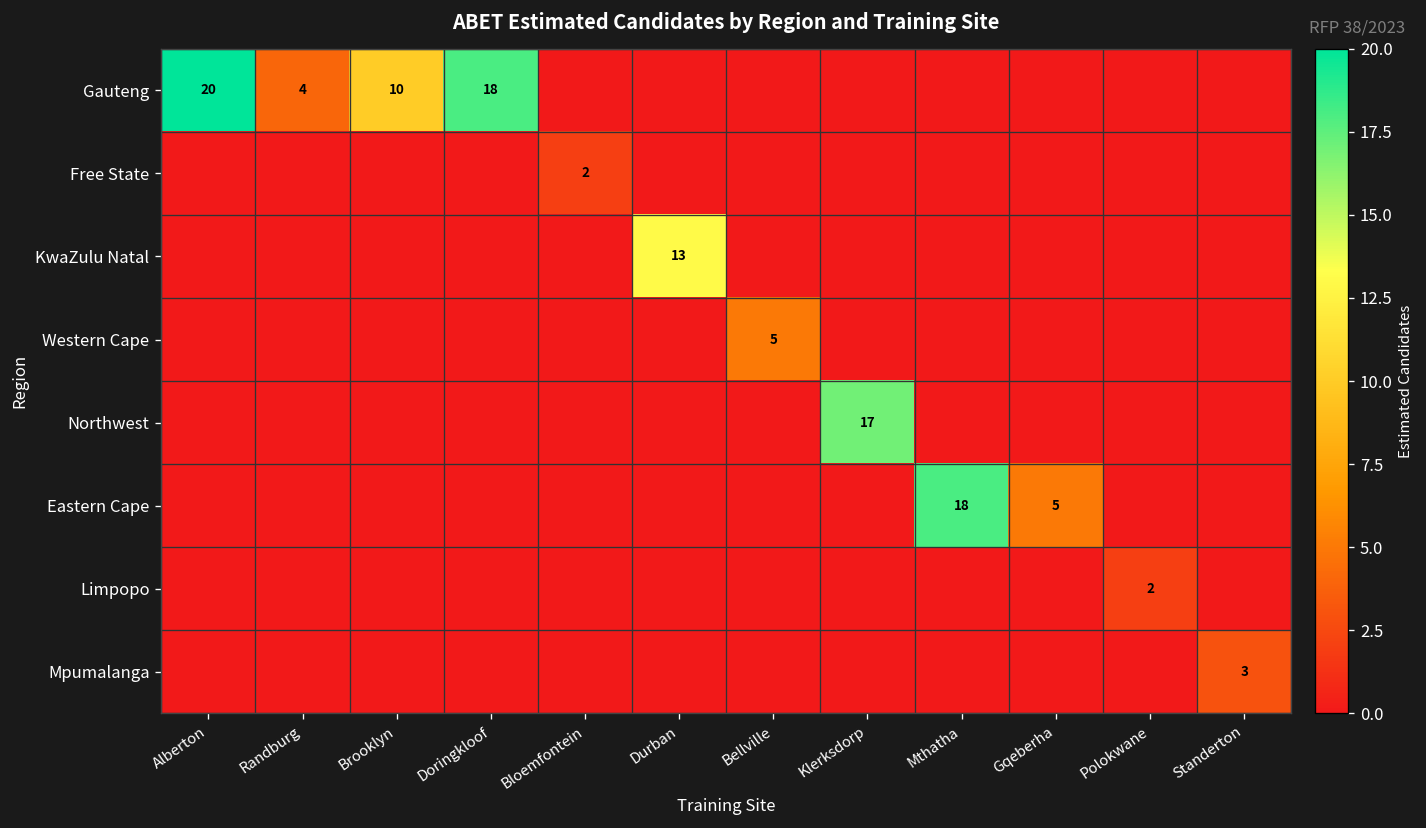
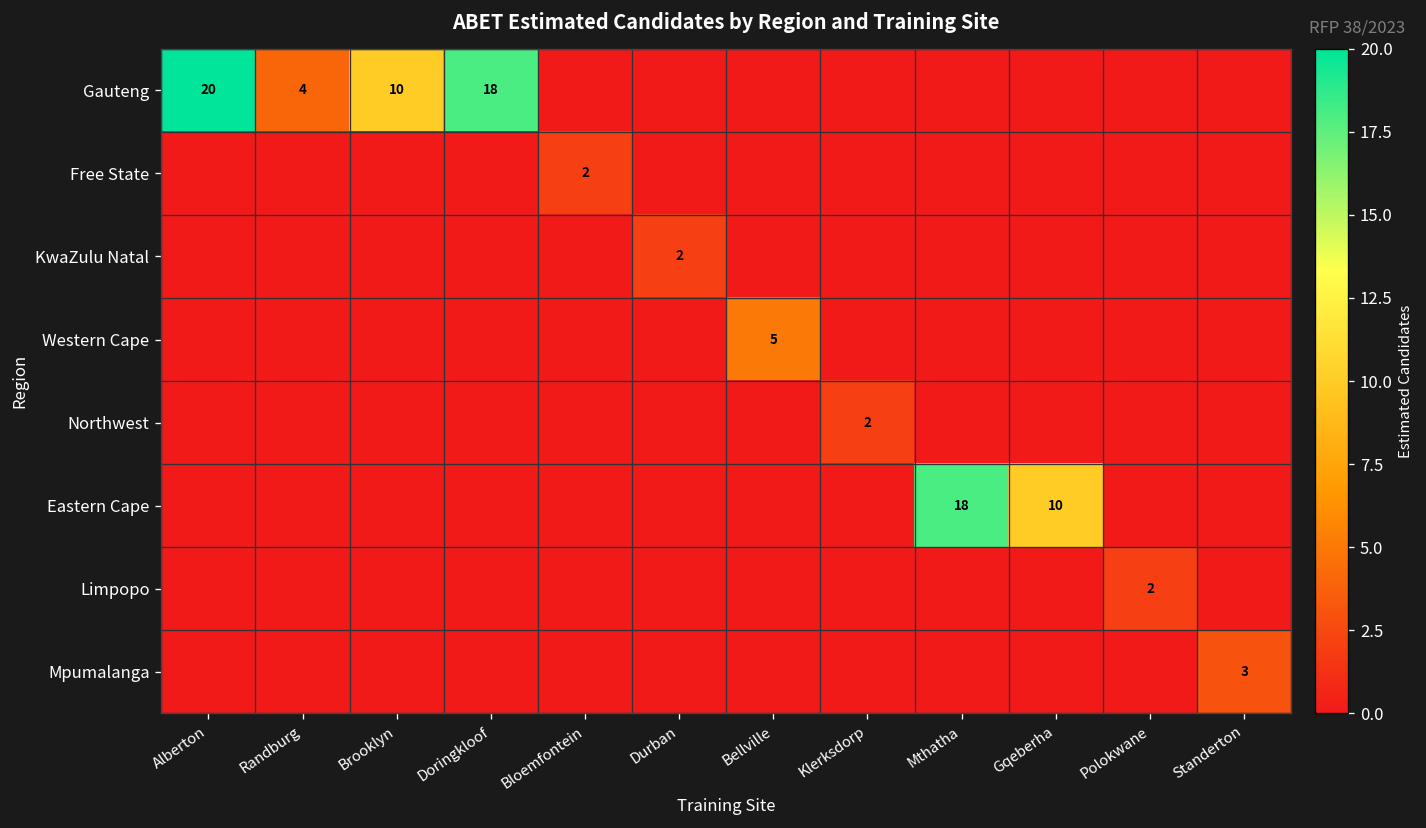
  {
    "Gauteng": {
      "Alberton": 20,
      "Randburg": 4,
      "Brooklyn": 10,
      "Doringkloof": 18
    },
    "Free State": {
      "Bloemfontein": 2
    },
    "KwaZulu Natal": {
-     "Durban": 13
+     "Durban": 2
    },
    "Western Cape": {
      "Bellville": 5
    },
    "Northwest": {
-     "Klerksdorp": 17
+     "Klerksdorp": 2
    },
    "Eastern Cape": {
      "Mthatha": 18,
-     "Gqeberha": 5
+     "Gqeberha": 10
    },
    "Limpopo": {
      "Polokwane": 2
    },
    "Mpumalanga": {
      "Standerton": 3
    }
  }
